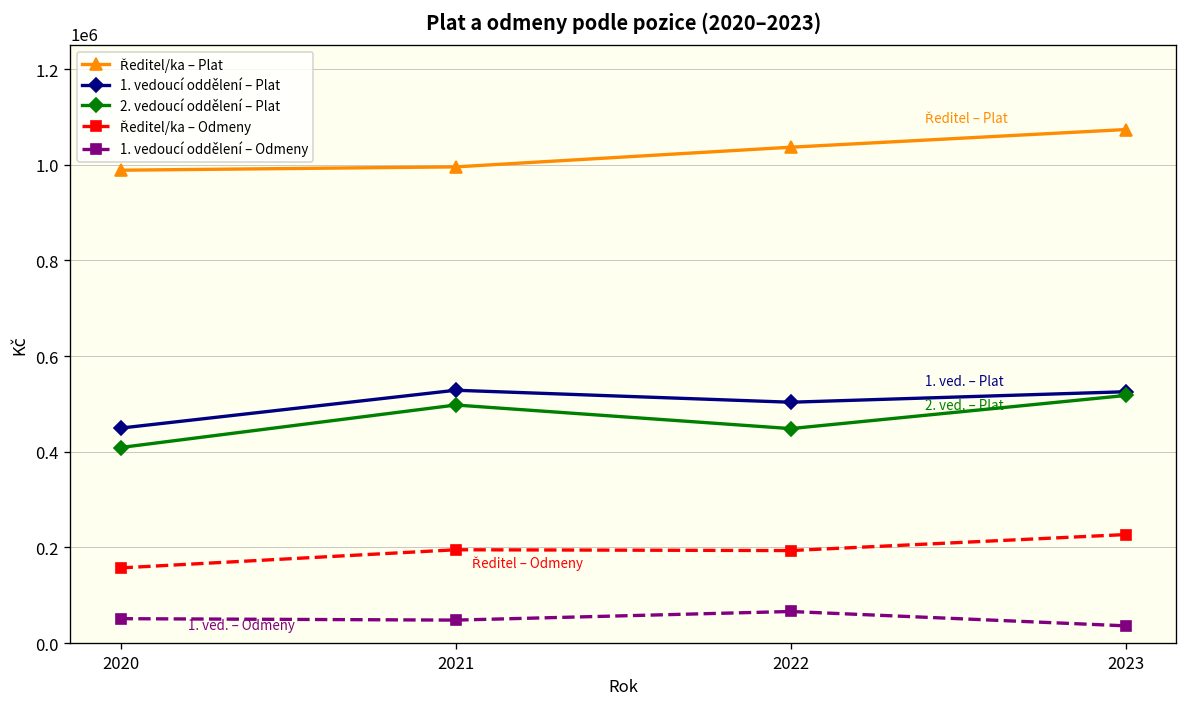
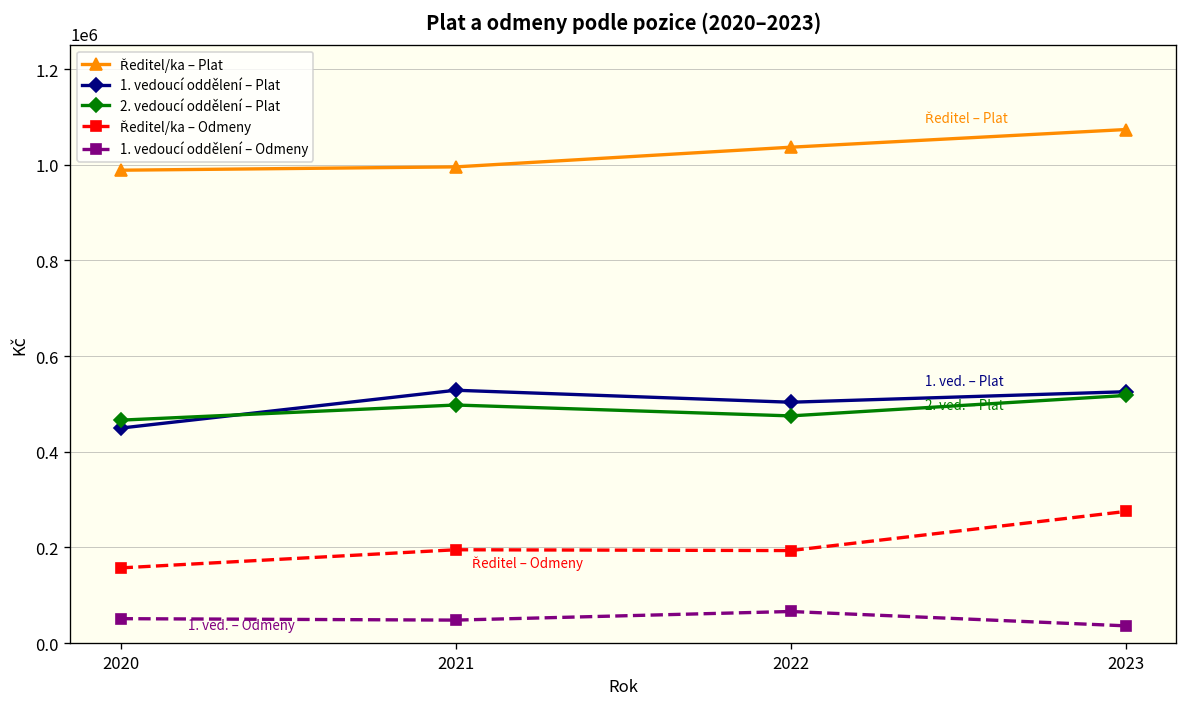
  {
    "Ředitel/ka – Plat": {
      "2020": 990000,
      "2021": 1000000,
      "2022": 1040000,
      "2023": 1070000
    },
    "1. vedoucí oddělení – Plat": {
      "2020": 450000,
      "2021": 530000,
      "2022": 500000,
      "2023": 530000
    },
    "2. vedoucí oddělení – Plat": {
-     "2020": 410000,
+     "2020": 470000,
      "2021": 500000,
-     "2022": 450000,
+     "2022": 470000,
      "2023": 520000
    },
    "Ředitel/ka – Odmeny": {
      "2020": 160000,
      "2021": 200000,
      "2022": 190000,
-     "2023": 230000
+     "2023": 280000
    },
    "1. vedoucí oddělení – Odmeny": {
      "2020": 50000,
      "2021": 50000,
      "2022": 70000,
      "2023": 40000
    }
  }
